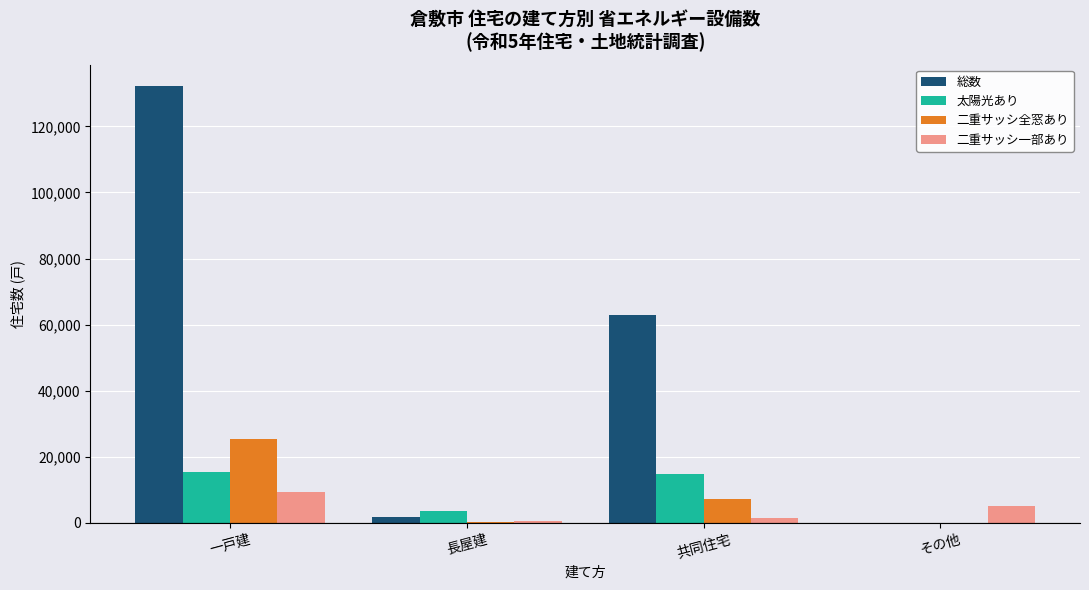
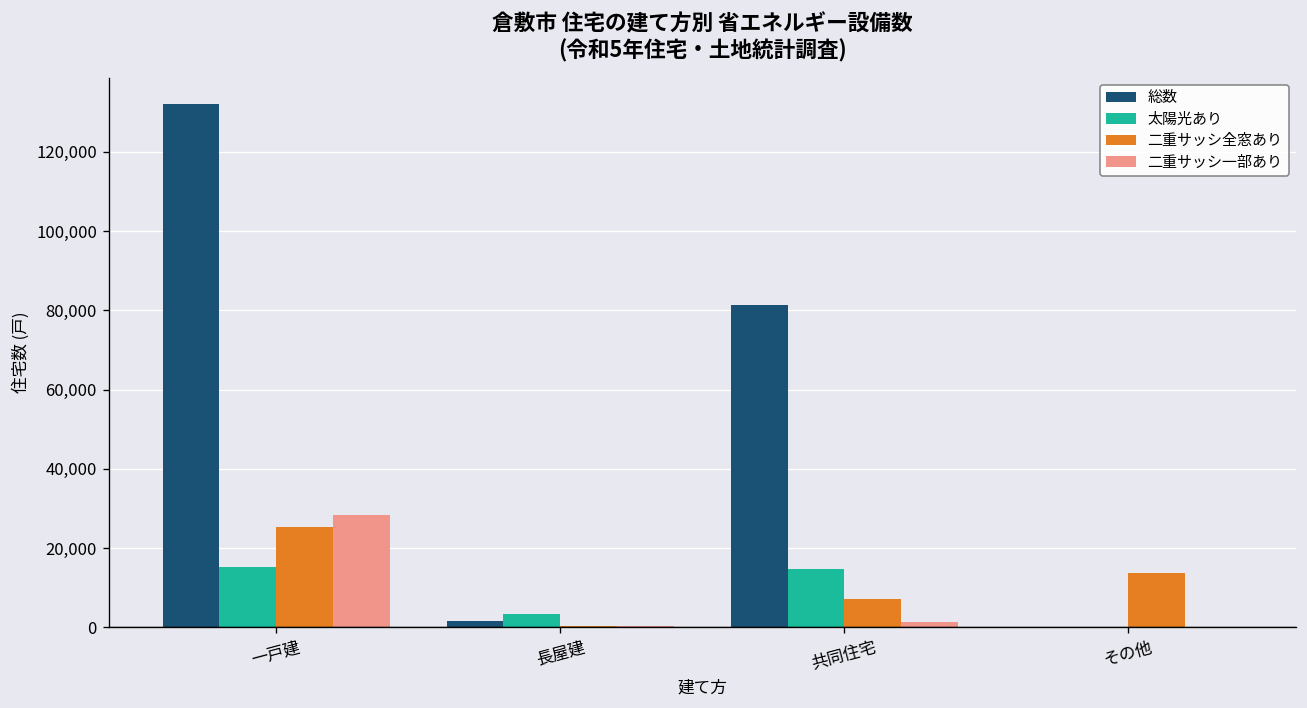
  {
    "総数": {
      "一戸建": "132,000",
      "長屋建": "2,000",
-     "共同住宅": "63,000"
+     "共同住宅": "81,000"
    },
    "太陽光あり": {
      "一戸建": "15,000",
      "長屋建": "3,000",
      "共同住宅": "15,000",
      "その他": "0"
    },
    "二重サッシ全窓あり": {
      "一戸建": "25,000",
      "共同住宅": "7,000",
-     "その他": "0"
+     "その他": "14,000"
    },
    "二重サッシ一部あり": {
-     "一戸建": "9,000",
+     "一戸建": "28,000",
      "共同住宅": "1,000",
-     "その他": "5,000"
+     "その他": "0"
    }
  }
